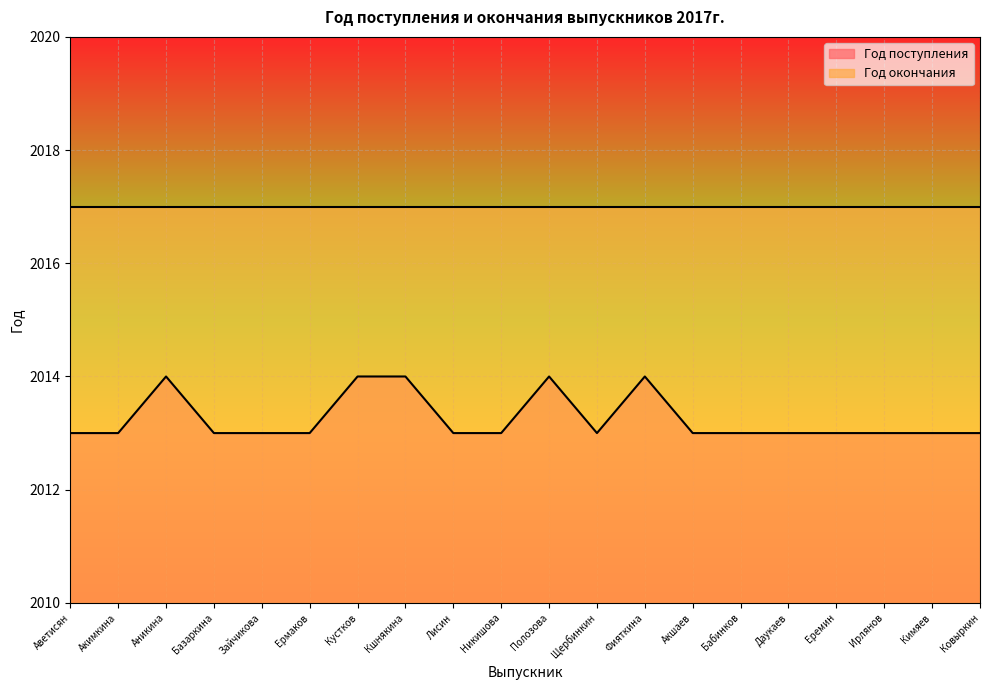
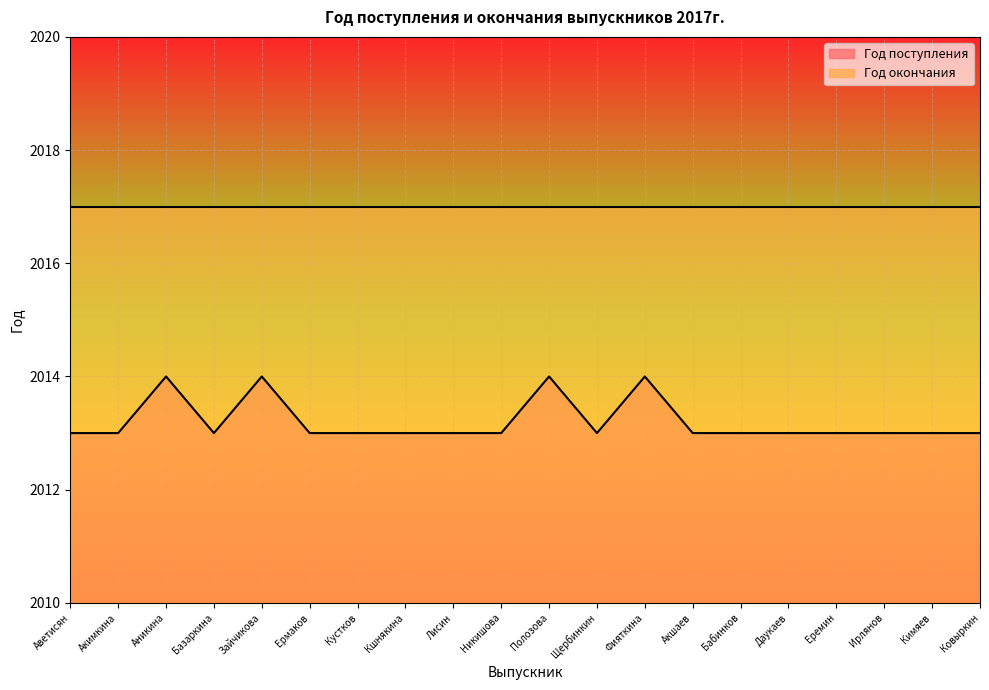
  {
    "Год поступления": {
      "Аветисян": 2013,
      "Акимкина": 2013,
      "Аникина": 2014,
      "Базаркина": 2013,
-     "Зайчикова": 2013,
+     "Зайчикова": 2014,
      "Ермаков": 2013,
-     "Кустков": 2014,
-     "Кшнякина": 2014,
+     "Кустков": 2013,
+     "Кшнякина": 2013,
      "Лисин": 2013,
      "Никишова": 2013,
      "Полозова": 2014,
      "Щербинкин": 2013,
      "Фияткина": 2014,
      "Акшаев": 2013,
      "Бабинков": 2013,
      "Даукаев": 2013,
      "Еремин": 2013,
      "Ирлянов": 2013,
      "Кимяев": 2013,
      "Ковыркин": 2013
    },
    "Год окончания": {
      "Аветисян": 2017,
      "Акимкина": 2017,
      "Аникина": 2017,
      "Базаркина": 2017,
      "Зайчикова": 2017,
      "Ермаков": 2017,
      "Кустков": 2017,
      "Кшнякина": 2017,
      "Лисин": 2017,
      "Никишова": 2017,
      "Полозова": 2017,
      "Щербинкин": 2017,
      "Фияткина": 2017,
      "Акшаев": 2017,
      "Бабинков": 2017,
      "Даукаев": 2017,
      "Еремин": 2017,
      "Ирлянов": 2017,
      "Кимяев": 2017,
      "Ковыркин": 2017
    }
  }
